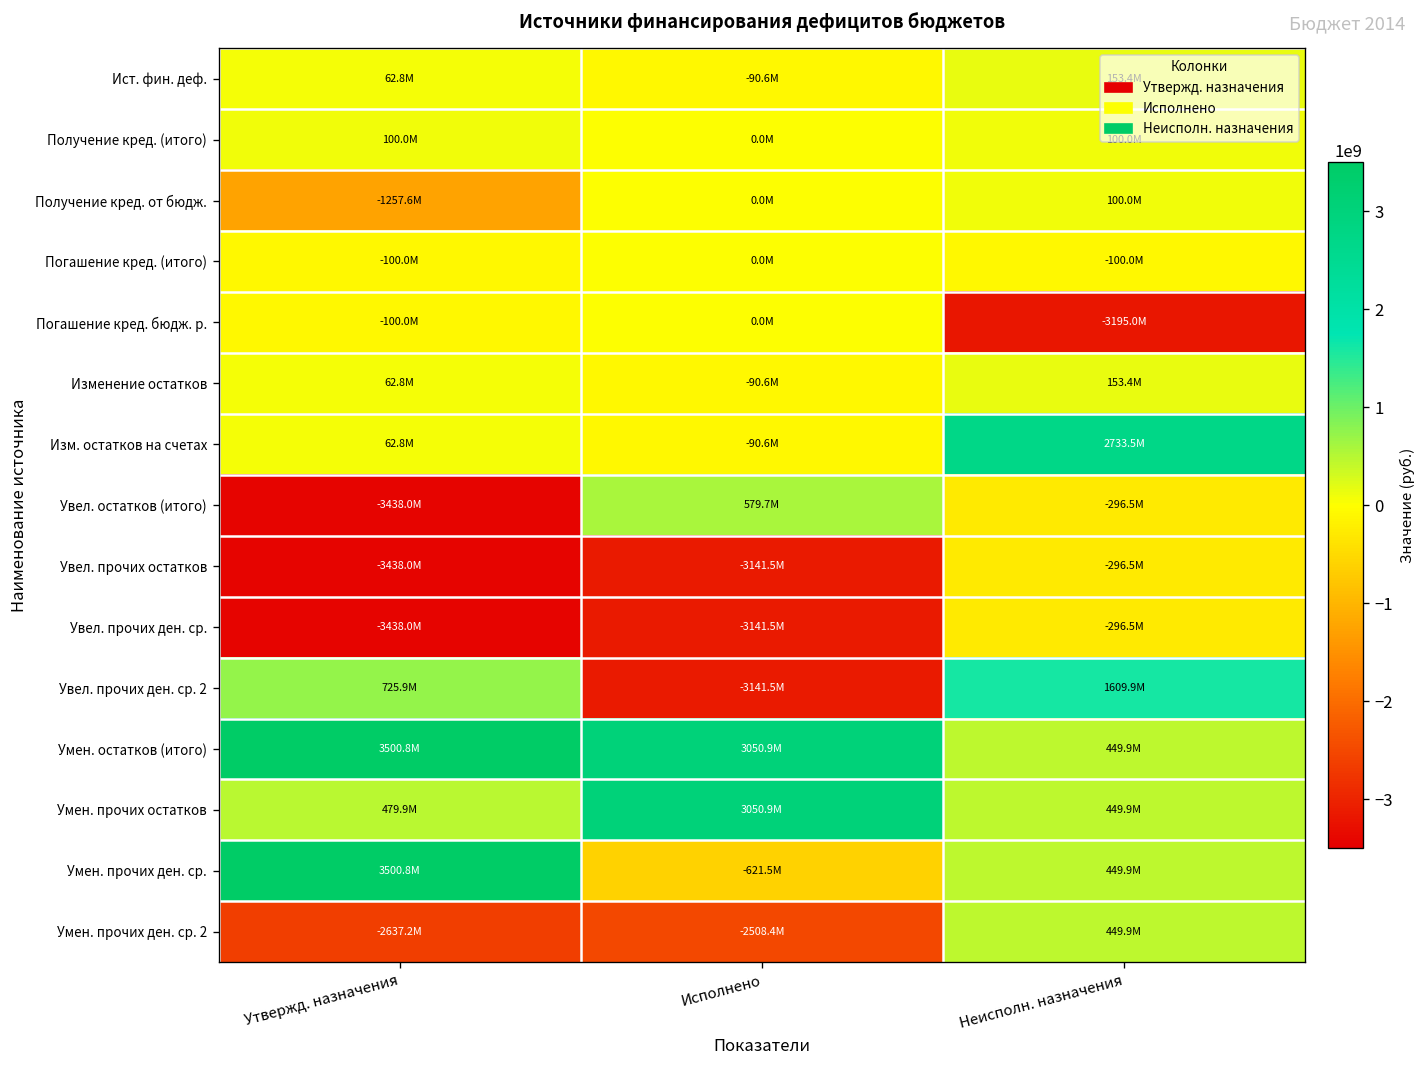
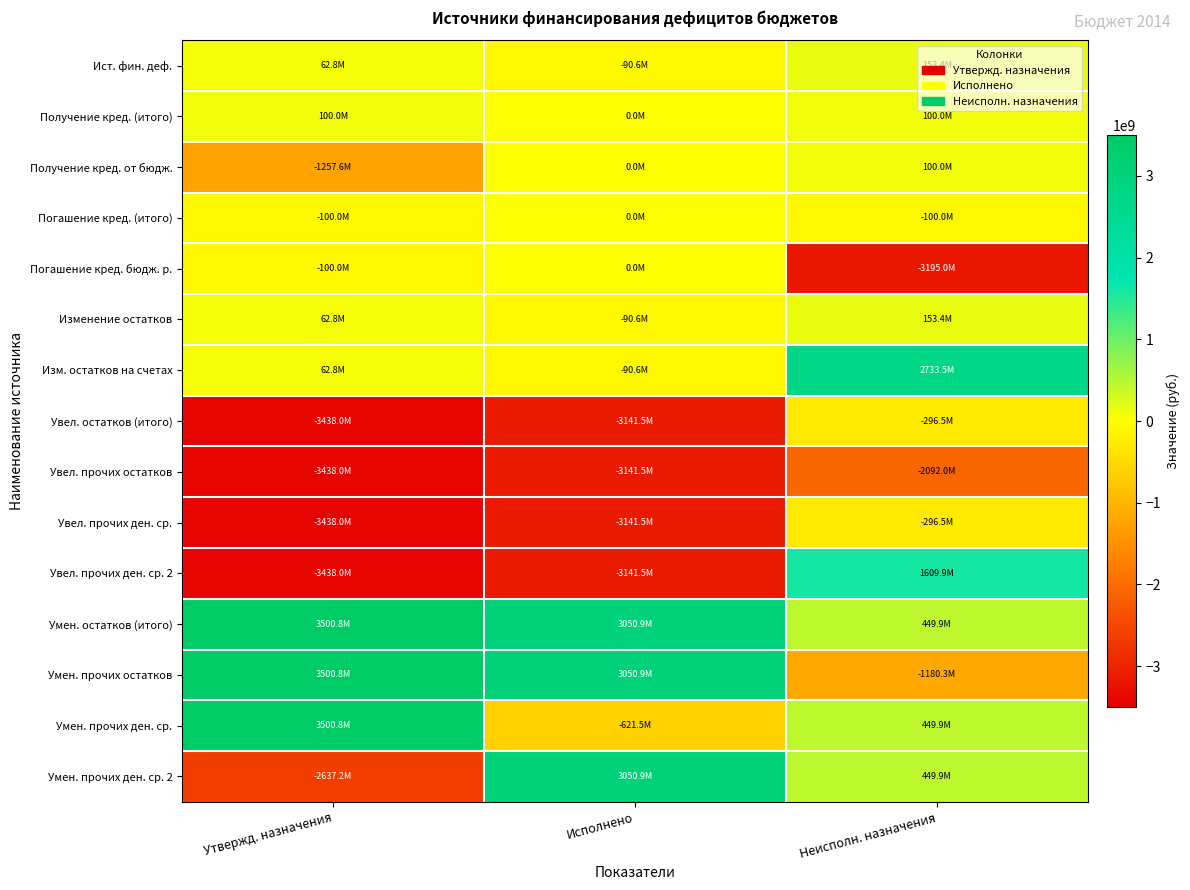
  {
    "Ист. фин. деф.": {
      "Утвержд. назначения": "62.8M",
      "Исполнено": "-90.6M"
    },
    "Получение кред. (итого)": {
      "Утвержд. назначения": "100.0M",
      "Исполнено": "0.0M",
      "Неисполн. назначения": "100.0M"
    },
    "Получение кред. от бюдж.": {
      "Утвержд. назначения": "-1257.6M",
      "Исполнено": "0.0M",
      "Неисполн. назначения": "100.0M"
    },
    "Погашение кред. (итого)": {
      "Утвержд. назначения": "-100.0M",
      "Исполнено": "0.0M",
      "Неисполн. назначения": "-100.0M"
    },
    "Погашение кред. бюдж. р.": {
      "Утвержд. назначения": "-100.0M",
      "Исполнено": "0.0M",
      "Неисполн. назначения": "-3195.0M"
    },
    "Изменение остатков": {
      "Утвержд. назначения": "62.8M",
      "Исполнено": "-90.6M",
      "Неисполн. назначения": "153.4M"
    },
    "Изм. остатков на счетах": {
      "Утвержд. назначения": "62.8M",
      "Исполнено": "-90.6M",
      "Неисполн. назначения": "2733.5M"
    },
    "Увел. остатков (итого)": {
      "Утвержд. назначения": "-3438.0M",
-     "Исполнено": "579.7M",
+     "Исполнено": "-3141.5M",
      "Неисполн. назначения": "-296.5M"
    },
    "Увел. прочих остатков": {
      "Утвержд. назначения": "-3438.0M",
      "Исполнено": "-3141.5M",
-     "Неисполн. назначения": "-296.5M"
+     "Неисполн. назначения": "-2092.0M"
    },
    "Увел. прочих ден. ср.": {
      "Утвержд. назначения": "-3438.0M",
      "Исполнено": "-3141.5M",
      "Неисполн. назначения": "-296.5M"
    },
    "Увел. прочих ден. ср. 2": {
-     "Утвержд. назначения": "725.9M",
+     "Утвержд. назначения": "-3438.0M",
      "Исполнено": "-3141.5M",
      "Неисполн. назначения": "1609.9M"
    },
    "Умен. остатков (итого)": {
      "Утвержд. назначения": "3500.8M",
      "Исполнено": "3050.9M",
      "Неисполн. назначения": "449.9M"
    },
    "Умен. прочих остатков": {
-     "Утвержд. назначения": "479.9M",
+     "Утвержд. назначения": "3500.8M",
      "Исполнено": "3050.9M",
-     "Неисполн. назначения": "449.9M"
+     "Неисполн. назначения": "-1180.3M"
    },
    "Умен. прочих ден. ср.": {
      "Утвержд. назначения": "3500.8M",
      "Исполнено": "-621.5M",
      "Неисполн. назначения": "449.9M"
    },
    "Умен. прочих ден. ср. 2": {
      "Утвержд. назначения": "-2637.2M",
-     "Исполнено": "-2508.4M",
+     "Исполнено": "3050.9M",
      "Неисполн. назначения": "449.9M"
    }
  }
